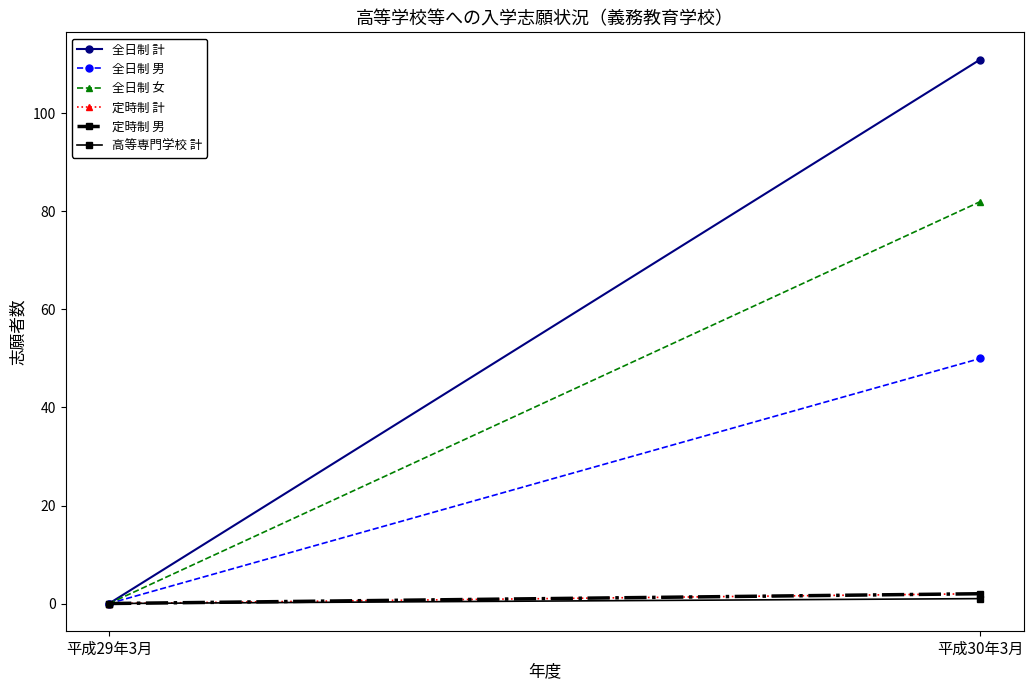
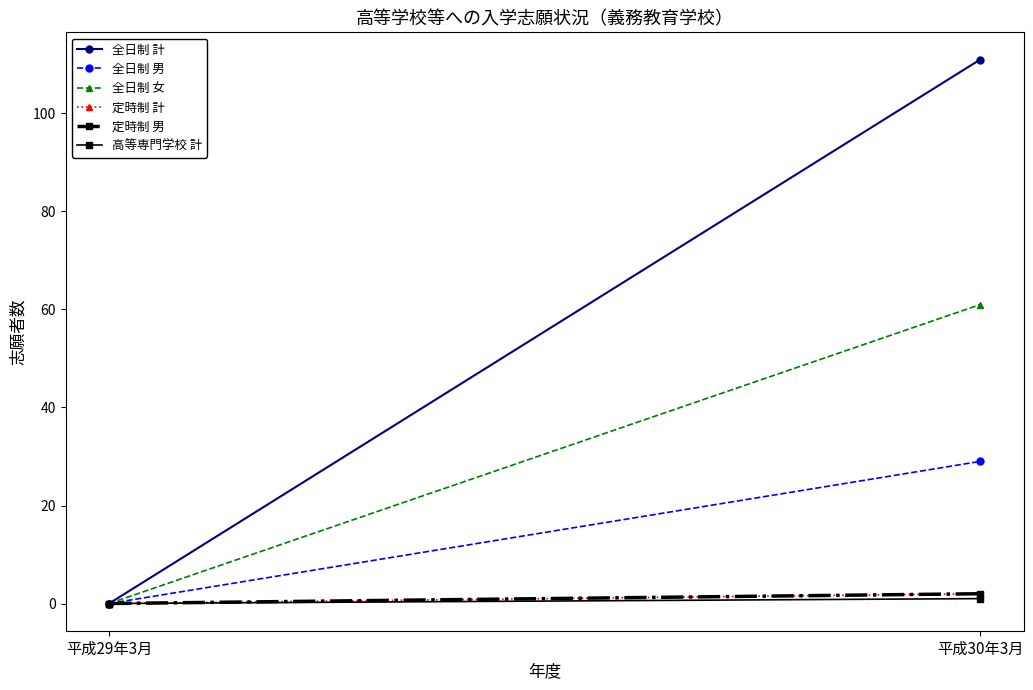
  {
    "全日制 計": {
      "平成30年3月": 111
    },
    "全日制 男": {
-     "平成30年3月": 50
+     "平成30年3月": 29
    },
    "全日制 女": {
-     "平成30年3月": 82
+     "平成30年3月": 61
    }
  }
